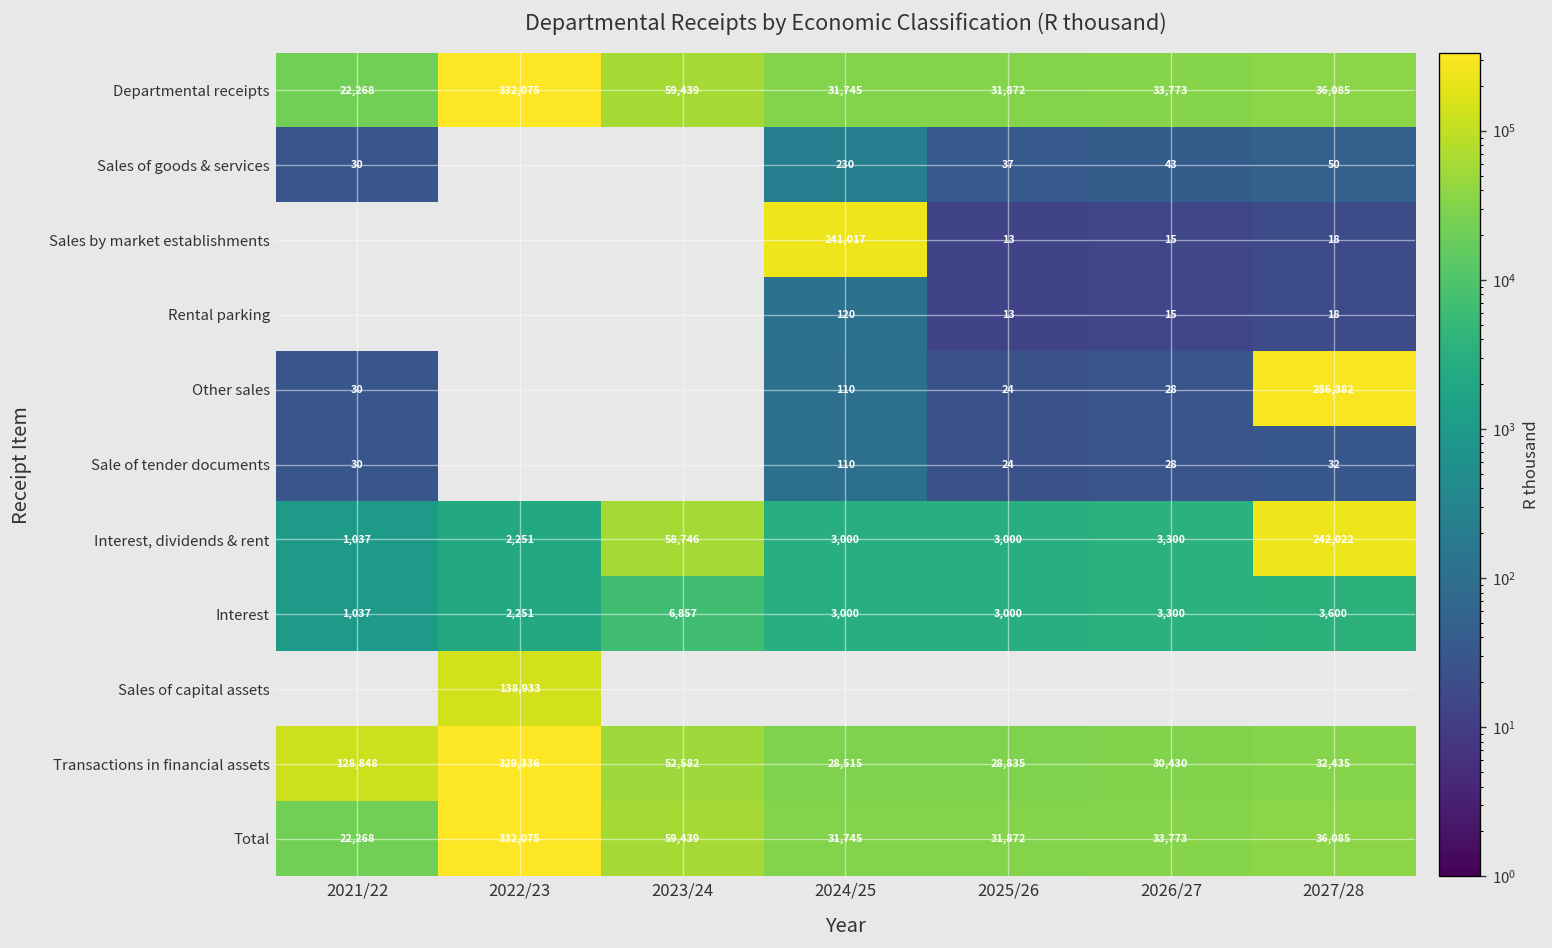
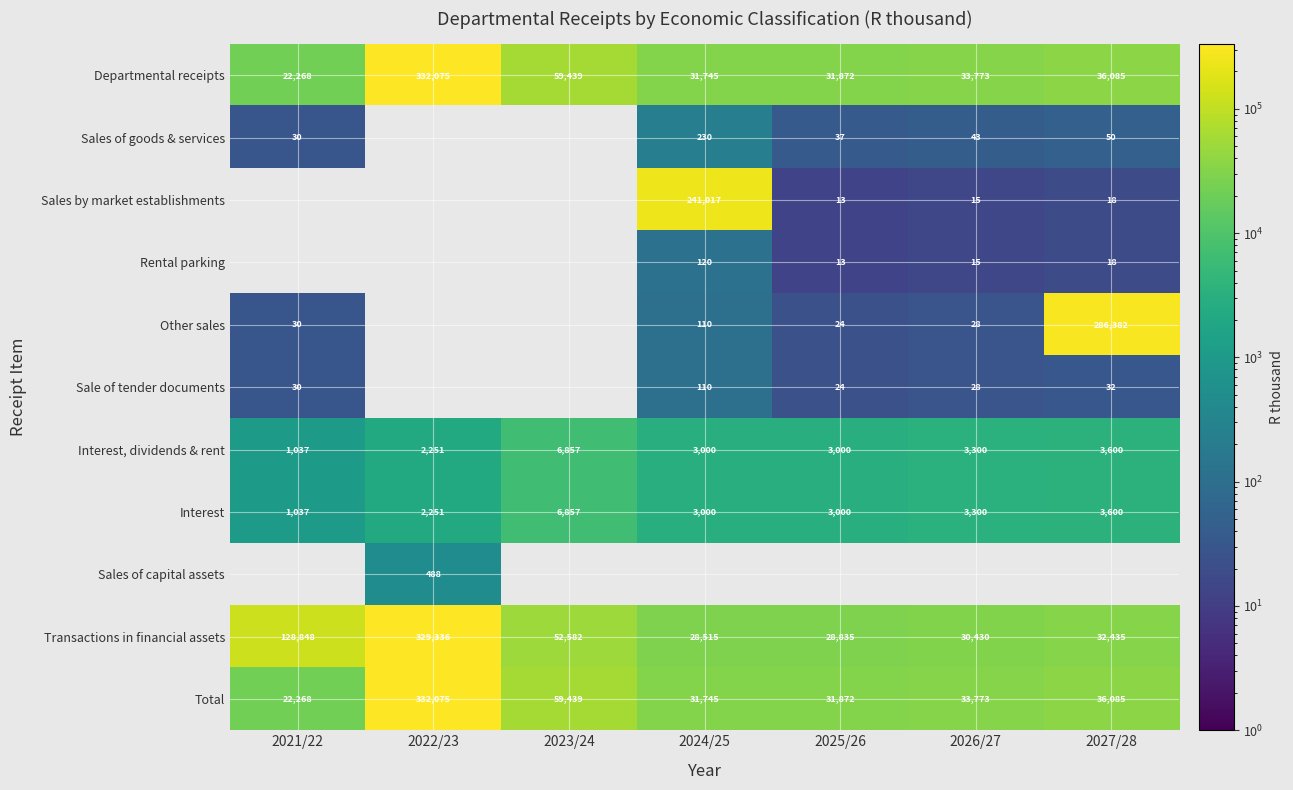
  {
    "Departmental receipts": {
      "2021/22": "22,268",
      "2022/23": "332,075",
      "2023/24": "59,439",
      "2024/25": "31,745",
      "2025/26": "31,872",
      "2026/27": "33,773",
      "2027/28": "36,085"
    },
    "Sales of goods & services": {
      "2021/22": "30",
      "2024/25": "230",
      "2025/26": "37",
      "2026/27": "43",
      "2027/28": "50"
    },
    "Sales by market establishments": {
      "2024/25": "241,017",
      "2025/26": "13",
      "2026/27": "15",
      "2027/28": "18"
    },
    "Rental parking": {
      "2024/25": "120",
      "2025/26": "13",
      "2026/27": "15",
      "2027/28": "18"
    },
    "Other sales": {
      "2021/22": "30",
      "2024/25": "110",
      "2025/26": "24",
      "2026/27": "28",
      "2027/28": "286,382"
    },
    "Sale of tender documents": {
      "2021/22": "30",
      "2024/25": "110",
      "2025/26": "24",
      "2026/27": "28",
      "2027/28": "32"
    },
    "Interest, dividends & rent": {
      "2021/22": "1,037",
      "2022/23": "2,251",
-     "2023/24": "58,746",
+     "2023/24": "6,857",
      "2024/25": "3,000",
      "2025/26": "3,000",
      "2026/27": "3,300",
-     "2027/28": "242,022"
+     "2027/28": "3,600"
    },
    "Interest": {
      "2021/22": "1,037",
      "2022/23": "2,251",
      "2023/24": "6,857",
      "2024/25": "3,000",
      "2025/26": "3,000",
      "2026/27": "3,300",
      "2027/28": "3,600"
    },
    "Sales of capital assets": {
-     "2022/23": "138,933"
+     "2022/23": "488"
    },
    "Transactions in financial assets": {
      "2021/22": "128,848",
      "2022/23": "329,336",
      "2023/24": "52,582",
      "2024/25": "28,515",
      "2025/26": "28,835",
      "2026/27": "30,430",
      "2027/28": "32,435"
    },
    "Total": {
      "2021/22": "22,268",
      "2022/23": "332,075",
      "2023/24": "59,439",
      "2024/25": "31,745",
      "2025/26": "31,872",
      "2026/27": "33,773",
      "2027/28": "36,085"
    }
  }
